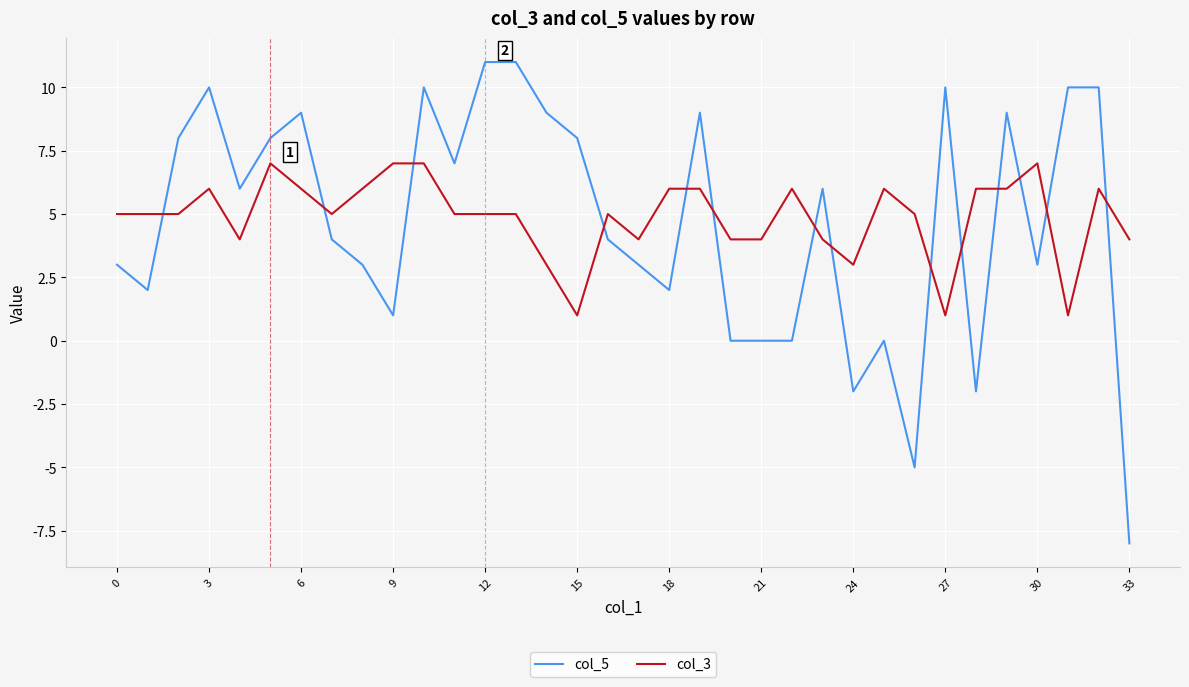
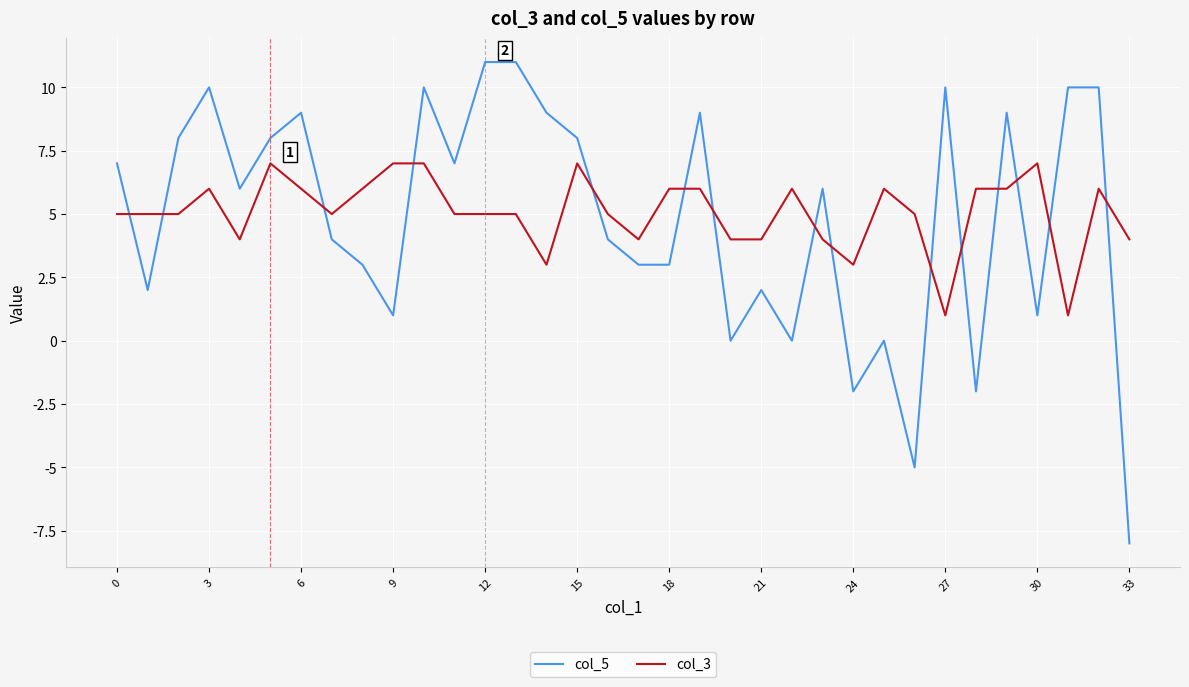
  {
    "col_5": {
-     "0": 3,
+     "0": 7,
      "3": 10,
      "6": 9,
      "9": 1,
      "12": 11,
      "15": 8,
-     "18": 2,
-     "21": 0,
+     "18": 3,
+     "21": 2,
      "24": -2,
      "27": 10,
-     "30": 3,
+     "30": 1,
      "33": -8
    },
    "col_3": {
      "0": 5,
      "3": 6,
      "6": 6,
      "9": 7,
      "12": 5,
-     "15": 1,
+     "15": 7,
      "18": 6,
      "21": 4,
      "24": 3,
      "27": 1,
      "30": 7,
      "33": 4
    }
  }
